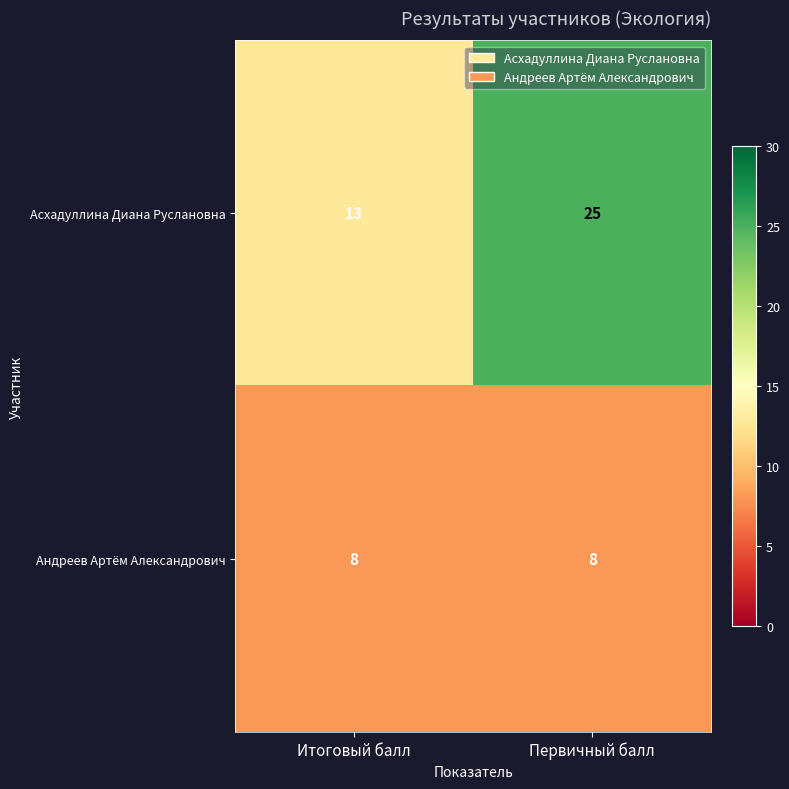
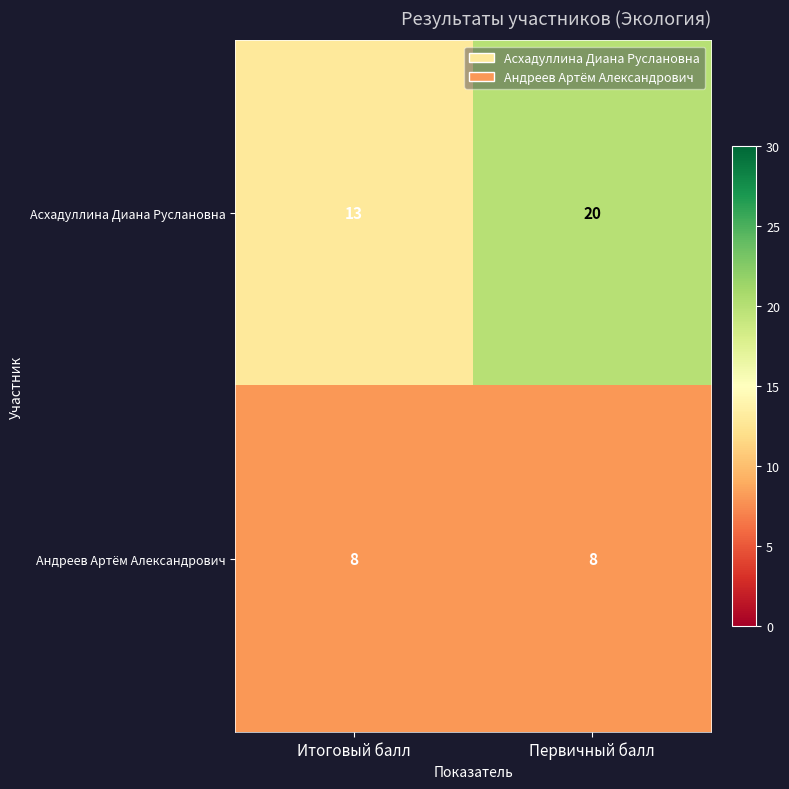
  {
    "Асхадуллина Диана Руслановна": {
      "Итоговый балл": 13,
-     "Первичный балл": 25
+     "Первичный балл": 20
    },
    "Андреев Артём Александрович": {
      "Итоговый балл": 8,
      "Первичный балл": 8
    }
  }
